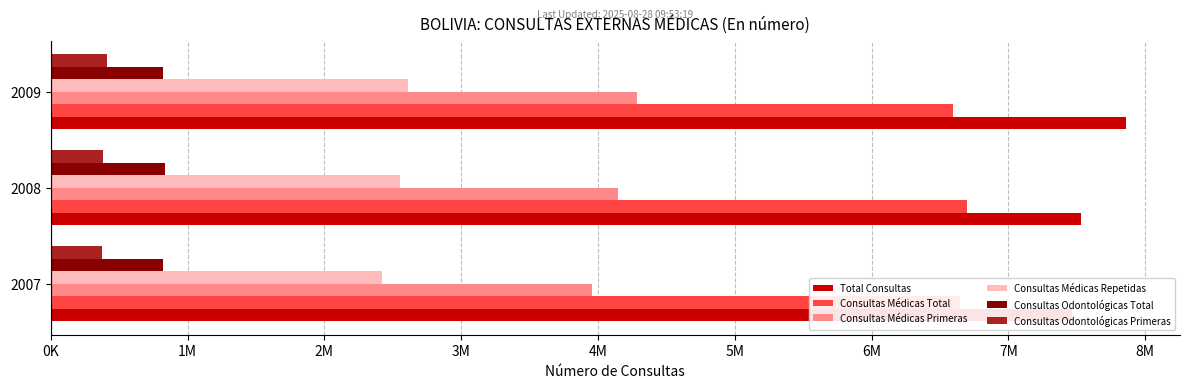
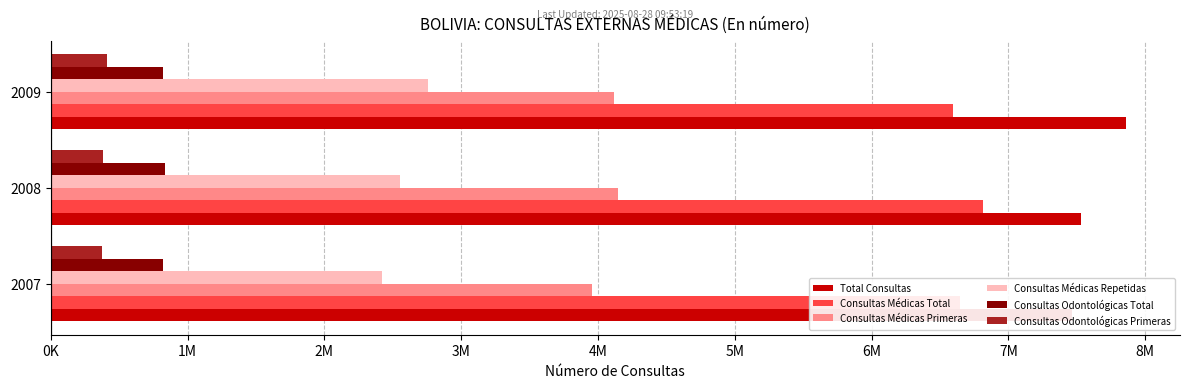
  {
    "Consultas Médicas Total": {
      "2009": 6590000,
-     "2008": 6700000
+     "2008": 6820000
    },
    "Consultas Médicas Primeras": {
-     "2009": 4280000,
+     "2009": 4110000,
      "2008": 4150000,
      "2007": 3950000
    },
    "Consultas Médicas Repetidas": {
-     "2009": 2610000,
+     "2009": 2760000,
      "2008": 2550000,
      "2007": 2420000
    }
  }
